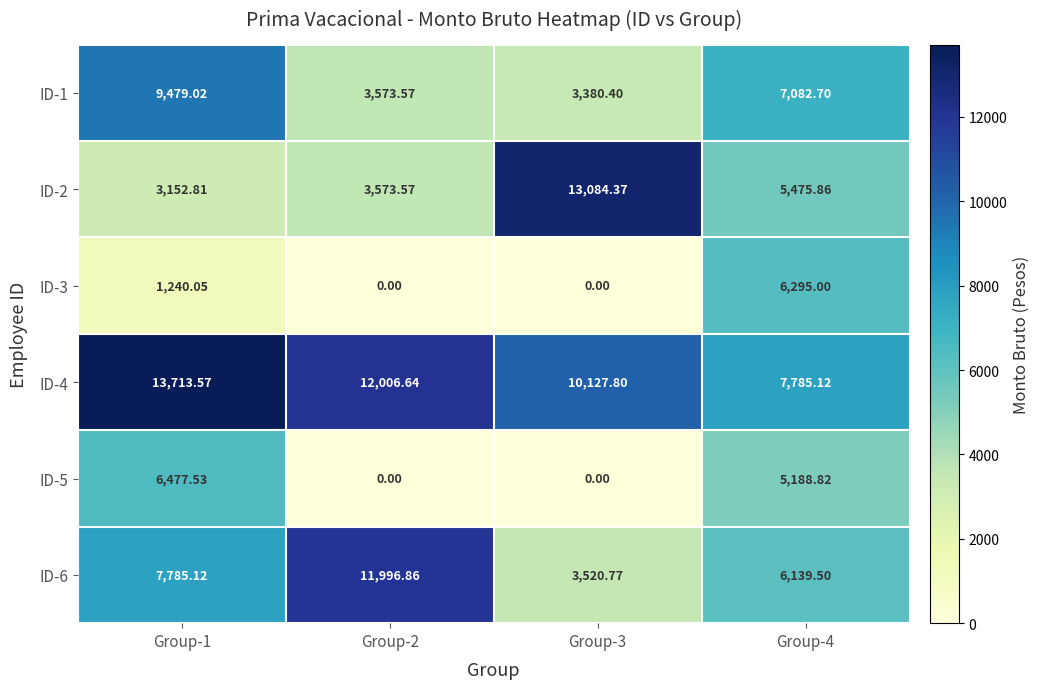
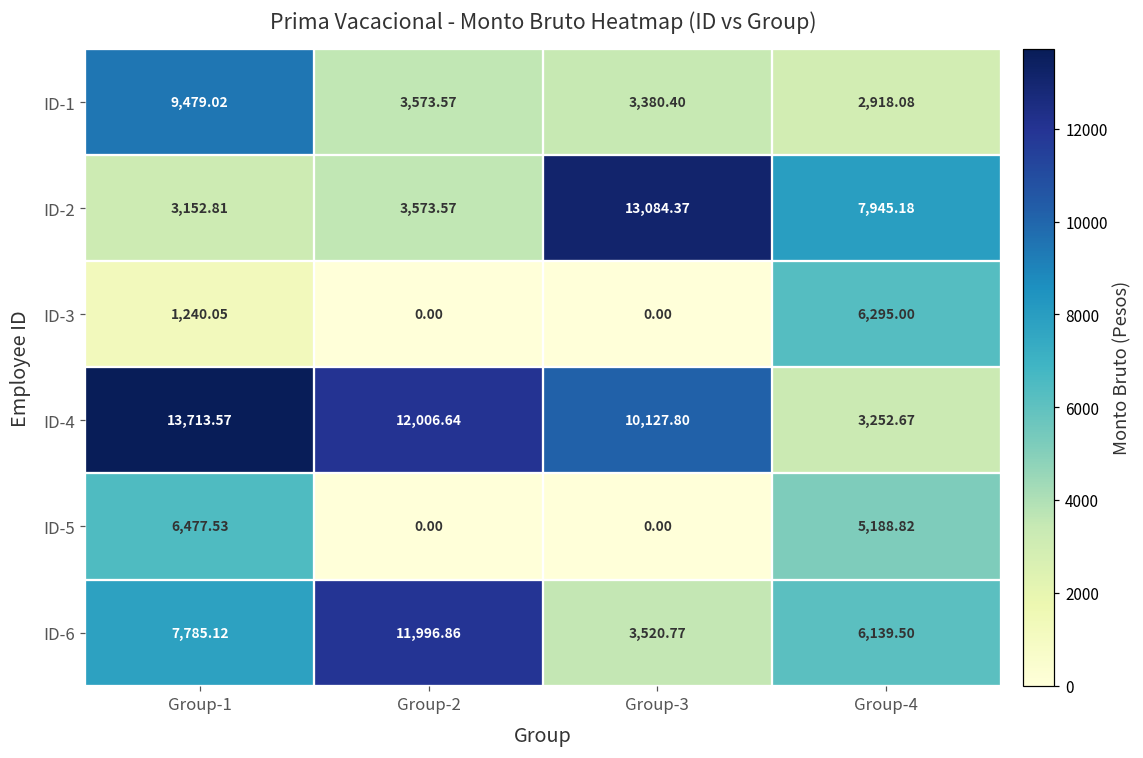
  {
    "ID-1": {
      "Group-1": "9,479.02",
      "Group-2": "3,573.57",
      "Group-3": "3,380.40",
-     "Group-4": "7,082.70"
+     "Group-4": "2,918.08"
    },
    "ID-2": {
      "Group-1": "3,152.81",
      "Group-2": "3,573.57",
      "Group-3": "13,084.37",
-     "Group-4": "5,475.86"
+     "Group-4": "7,945.18"
    },
    "ID-3": {
      "Group-1": "1,240.05",
      "Group-2": "0.00",
      "Group-3": "0.00",
      "Group-4": "6,295.00"
    },
    "ID-4": {
      "Group-1": "13,713.57",
      "Group-2": "12,006.64",
      "Group-3": "10,127.80",
-     "Group-4": "7,785.12"
+     "Group-4": "3,252.67"
    },
    "ID-5": {
      "Group-1": "6,477.53",
      "Group-2": "0.00",
      "Group-3": "0.00",
      "Group-4": "5,188.82"
    },
    "ID-6": {
      "Group-1": "7,785.12",
      "Group-2": "11,996.86",
      "Group-3": "3,520.77",
      "Group-4": "6,139.50"
    }
  }
